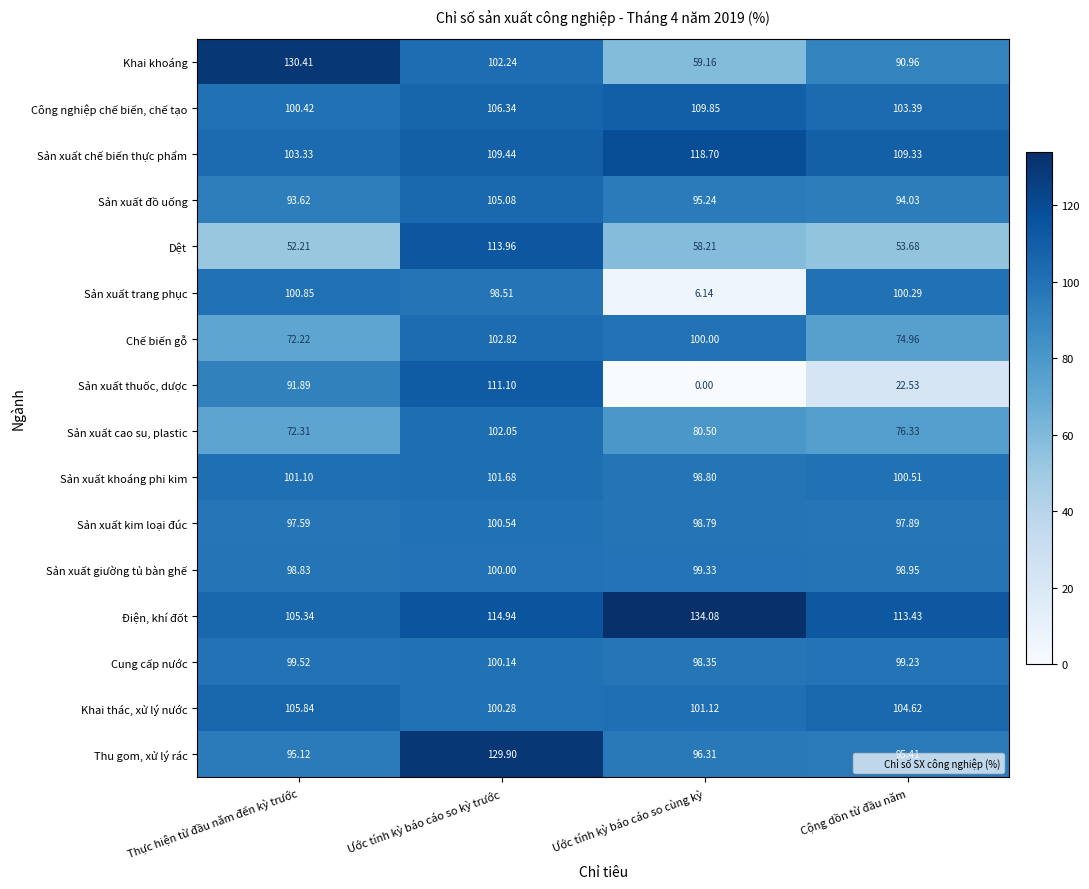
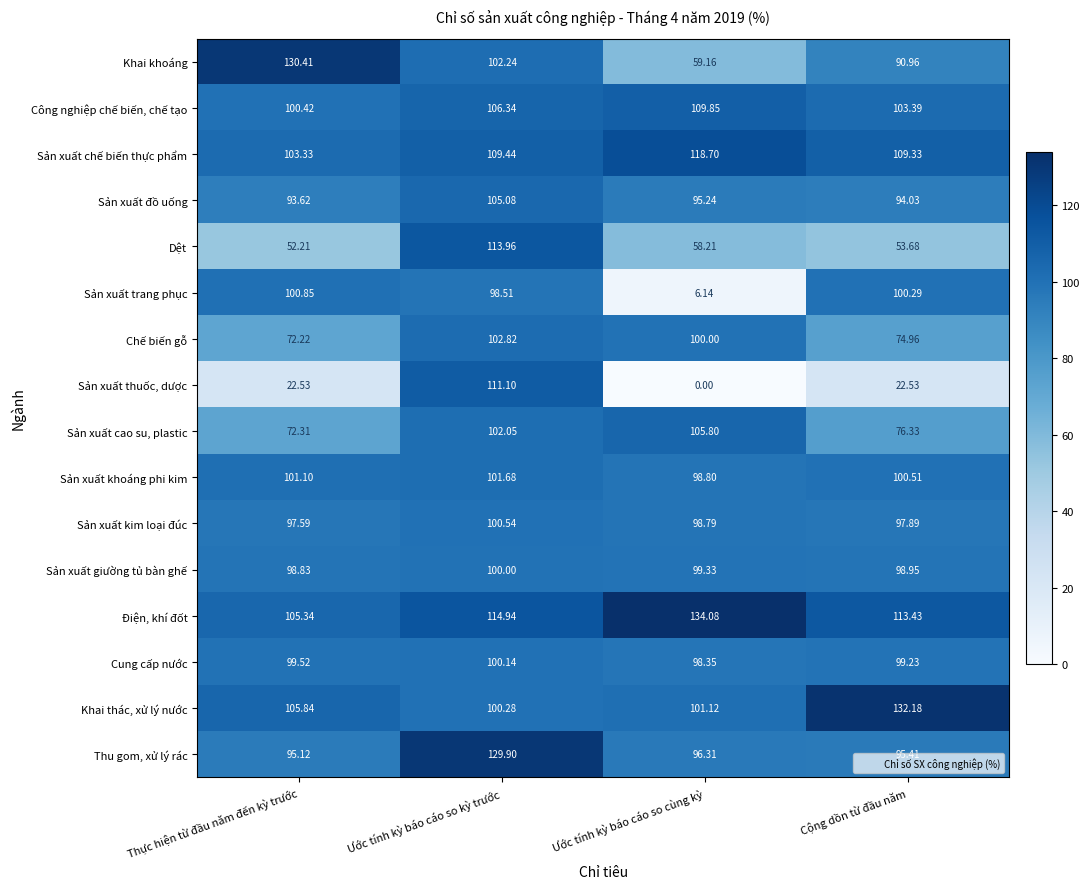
  {
    "Khai khoáng": {
      "Thực hiện từ đầu năm đến kỳ trước": 130.41,
      "Ước tính kỳ báo cáo so kỳ trước": 102.24,
      "Ước tính kỳ báo cáo so cùng kỳ": 59.16,
      "Cộng dồn từ đầu năm": 90.96
    },
    "Công nghiệp chế biến, chế tạo": {
      "Thực hiện từ đầu năm đến kỳ trước": 100.42,
      "Ước tính kỳ báo cáo so kỳ trước": 106.34,
      "Ước tính kỳ báo cáo so cùng kỳ": 109.85,
      "Cộng dồn từ đầu năm": 103.39
    },
    "Sản xuất chế biến thực phẩm": {
      "Thực hiện từ đầu năm đến kỳ trước": 103.33,
      "Ước tính kỳ báo cáo so kỳ trước": 109.44,
      "Ước tính kỳ báo cáo so cùng kỳ": 118.70,
      "Cộng dồn từ đầu năm": 109.33
    },
    "Sản xuất đồ uống": {
      "Thực hiện từ đầu năm đến kỳ trước": 93.62,
      "Ước tính kỳ báo cáo so kỳ trước": 105.08,
      "Ước tính kỳ báo cáo so cùng kỳ": 95.24,
      "Cộng dồn từ đầu năm": 94.03
    },
    "Dệt": {
      "Thực hiện từ đầu năm đến kỳ trước": 52.21,
      "Ước tính kỳ báo cáo so kỳ trước": 113.96,
      "Ước tính kỳ báo cáo so cùng kỳ": 58.21,
      "Cộng dồn từ đầu năm": 53.68
    },
    "Sản xuất trang phục": {
      "Thực hiện từ đầu năm đến kỳ trước": 100.85,
      "Ước tính kỳ báo cáo so kỳ trước": 98.51,
      "Ước tính kỳ báo cáo so cùng kỳ": 6.14,
      "Cộng dồn từ đầu năm": 100.29
    },
    "Chế biến gỗ": {
      "Thực hiện từ đầu năm đến kỳ trước": 72.22,
      "Ước tính kỳ báo cáo so kỳ trước": 102.82,
      "Ước tính kỳ báo cáo so cùng kỳ": 100.00,
      "Cộng dồn từ đầu năm": 74.96
    },
    "Sản xuất thuốc, dược": {
-     "Thực hiện từ đầu năm đến kỳ trước": 91.89,
+     "Thực hiện từ đầu năm đến kỳ trước": 22.53,
      "Ước tính kỳ báo cáo so kỳ trước": 111.10,
      "Ước tính kỳ báo cáo so cùng kỳ": 0.00,
      "Cộng dồn từ đầu năm": 22.53
    },
    "Sản xuất cao su, plastic": {
      "Thực hiện từ đầu năm đến kỳ trước": 72.31,
      "Ước tính kỳ báo cáo so kỳ trước": 102.05,
-     "Ước tính kỳ báo cáo so cùng kỳ": 80.50,
+     "Ước tính kỳ báo cáo so cùng kỳ": 105.80,
      "Cộng dồn từ đầu năm": 76.33
    },
    "Sản xuất khoáng phi kim": {
      "Thực hiện từ đầu năm đến kỳ trước": 101.10,
      "Ước tính kỳ báo cáo so kỳ trước": 101.68,
      "Ước tính kỳ báo cáo so cùng kỳ": 98.80,
      "Cộng dồn từ đầu năm": 100.51
    },
    "Sản xuất kim loại đúc": {
      "Thực hiện từ đầu năm đến kỳ trước": 97.59,
      "Ước tính kỳ báo cáo so kỳ trước": 100.54,
      "Ước tính kỳ báo cáo so cùng kỳ": 98.79,
      "Cộng dồn từ đầu năm": 97.89
    },
    "Sản xuất giường tủ bàn ghế": {
      "Thực hiện từ đầu năm đến kỳ trước": 98.83,
      "Ước tính kỳ báo cáo so kỳ trước": 100.00,
      "Ước tính kỳ báo cáo so cùng kỳ": 99.33,
      "Cộng dồn từ đầu năm": 98.95
    },
    "Điện, khí đốt": {
      "Thực hiện từ đầu năm đến kỳ trước": 105.34,
      "Ước tính kỳ báo cáo so kỳ trước": 114.94,
      "Ước tính kỳ báo cáo so cùng kỳ": 134.08,
      "Cộng dồn từ đầu năm": 113.43
    },
    "Cung cấp nước": {
      "Thực hiện từ đầu năm đến kỳ trước": 99.52,
      "Ước tính kỳ báo cáo so kỳ trước": 100.14,
      "Ước tính kỳ báo cáo so cùng kỳ": 98.35,
      "Cộng dồn từ đầu năm": 99.23
    },
    "Khai thác, xử lý nước": {
      "Thực hiện từ đầu năm đến kỳ trước": 105.84,
      "Ước tính kỳ báo cáo so kỳ trước": 100.28,
      "Ước tính kỳ báo cáo so cùng kỳ": 101.12,
-     "Cộng dồn từ đầu năm": 104.62
+     "Cộng dồn từ đầu năm": 132.18
    },
    "Thu gom, xử lý rác": {
      "Thực hiện từ đầu năm đến kỳ trước": 95.12,
      "Ước tính kỳ báo cáo so kỳ trước": 129.90,
      "Ước tính kỳ báo cáo so cùng kỳ": 96.31
    }
  }
